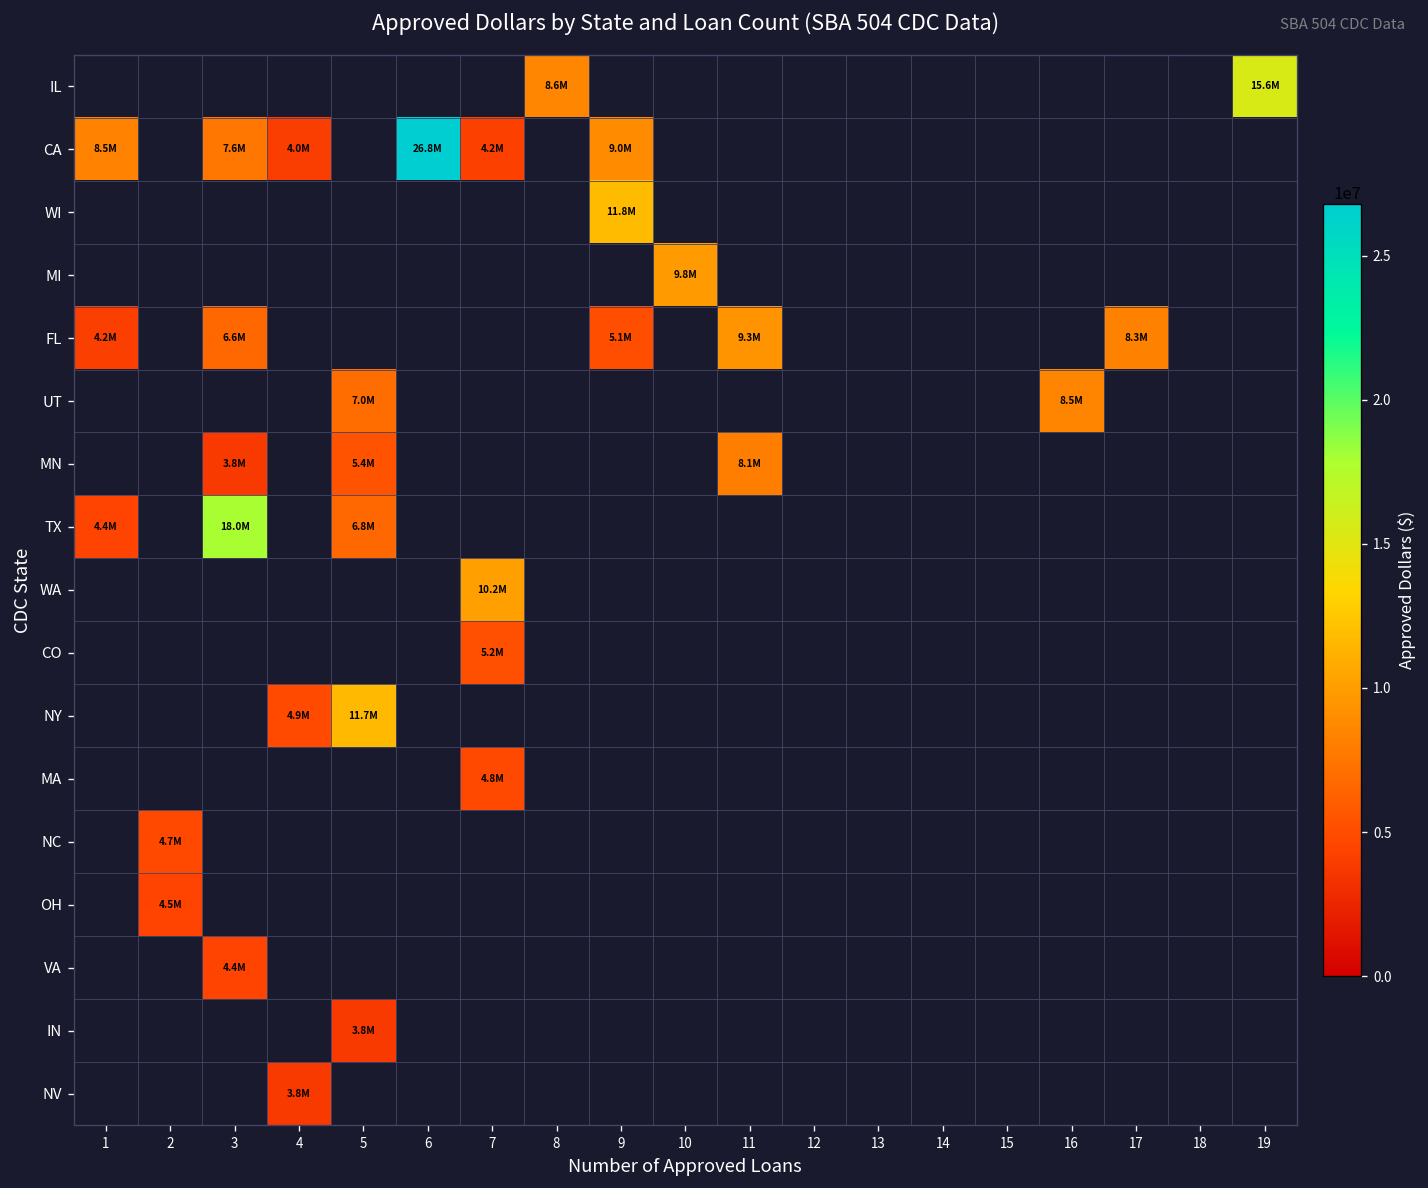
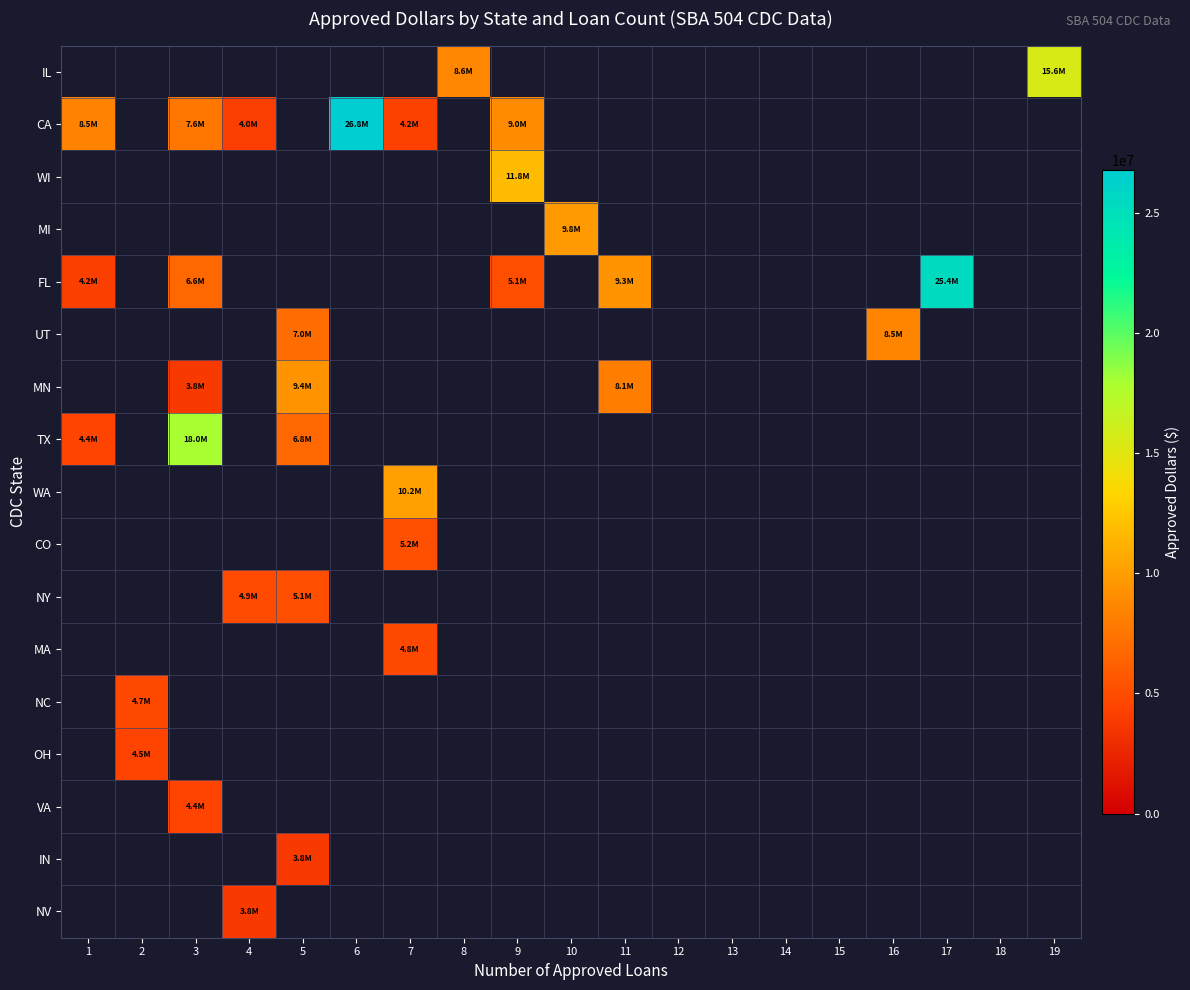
  {
    "IL": {
      "8": "8.6M",
      "19": "15.6M"
    },
    "CA": {
      "1": "8.5M",
      "3": "7.6M",
      "4": "4.0M",
      "6": "26.8M",
      "7": "4.2M",
      "9": "9.0M"
    },
    "WI": {
      "9": "11.8M"
    },
    "MI": {
      "10": "9.8M"
    },
    "FL": {
      "1": "4.2M",
      "3": "6.6M",
      "9": "5.1M",
      "11": "9.3M",
-     "17": "8.3M"
+     "17": "25.4M"
    },
    "UT": {
      "5": "7.0M",
      "16": "8.5M"
    },
    "MN": {
      "3": "3.8M",
-     "5": "5.4M",
+     "5": "9.4M",
      "11": "8.1M"
    },
    "TX": {
      "1": "4.4M",
      "3": "18.0M",
      "5": "6.8M"
    },
    "WA": {
      "7": "10.2M"
    },
    "CO": {
      "7": "5.2M"
    },
    "NY": {
      "4": "4.9M",
-     "5": "11.7M"
+     "5": "5.1M"
    },
    "MA": {
      "7": "4.8M"
    },
    "NC": {
      "2": "4.7M"
    },
    "OH": {
      "2": "4.5M"
    },
    "VA": {
      "3": "4.4M"
    },
    "IN": {
      "5": "3.8M"
    },
    "NV": {
      "4": "3.8M"
    }
  }
